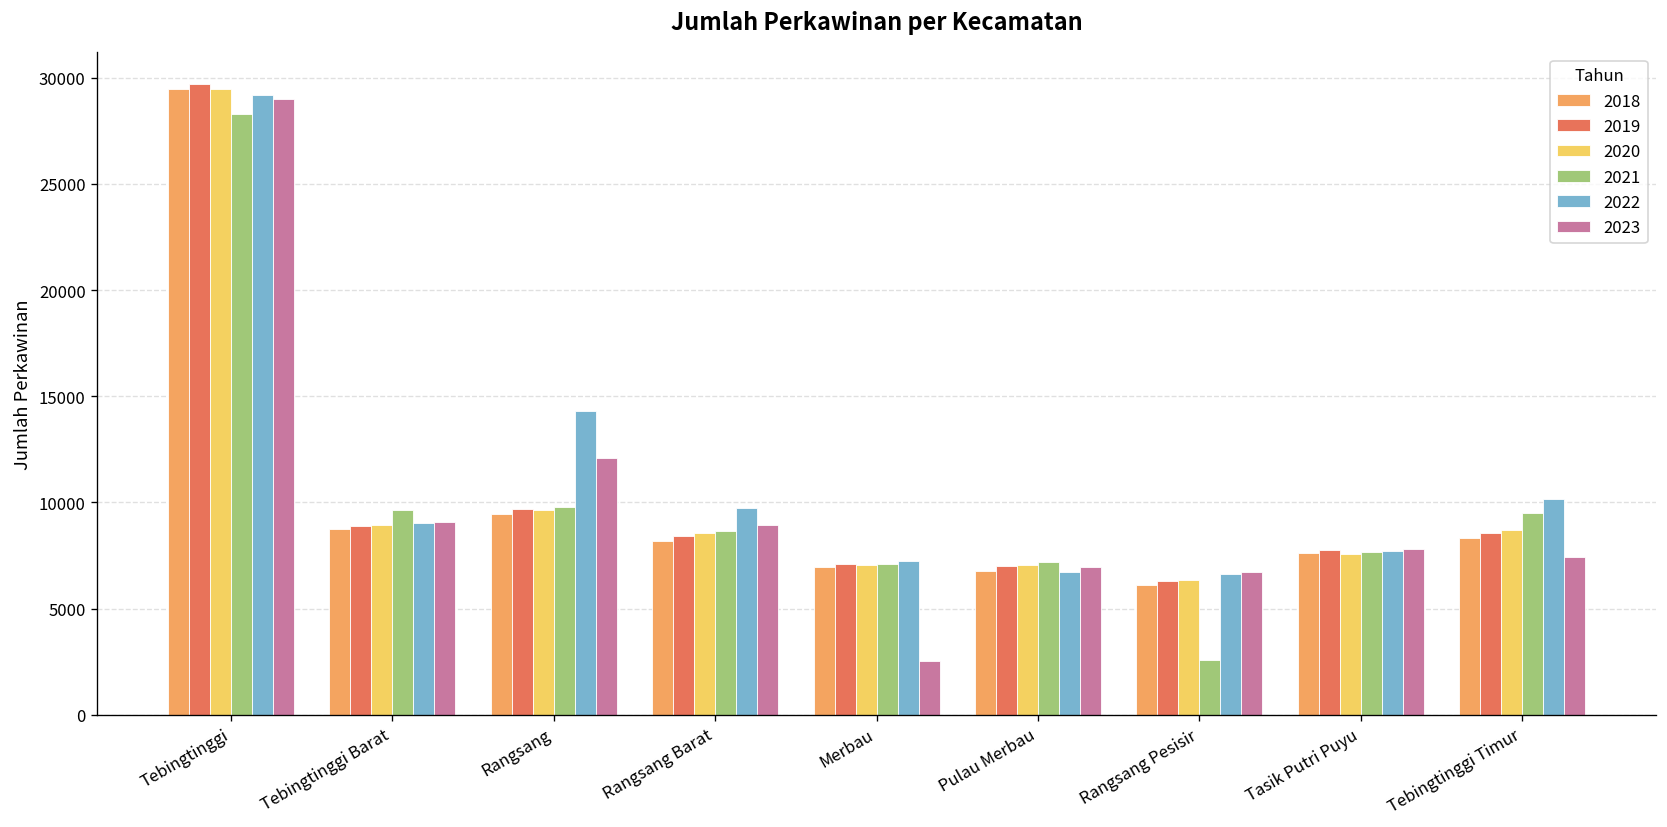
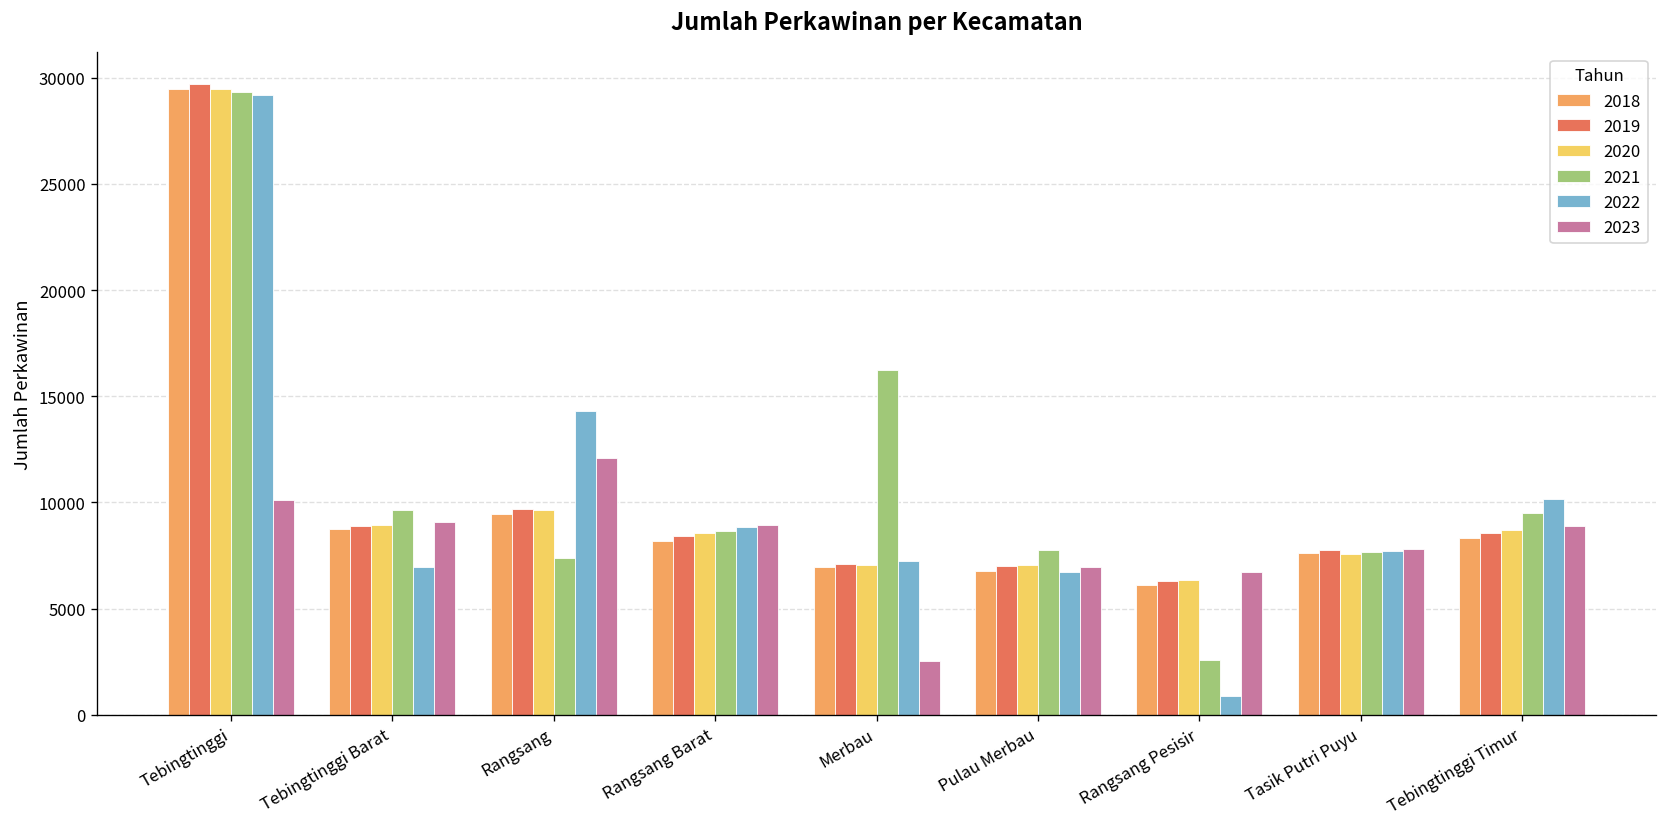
  {
    "2021": {
-     "Tebingtinggi": 28300,
+     "Tebingtinggi": 29300,
      "Tebingtinggi Barat": 9600,
-     "Rangsang": 9800,
+     "Rangsang": 7400,
      "Rangsang Barat": 8700,
-     "Merbau": 7100,
-     "Pulau Merbau": 7200,
+     "Merbau": 16200,
+     "Pulau Merbau": 7700,
      "Rangsang Pesisir": 2600,
      "Tasik Putri Puyu": 7600,
      "Tebingtinggi Timur": 9500
    },
    "2022": {
      "Tebingtinggi": 29200,
-     "Tebingtinggi Barat": 9000,
+     "Tebingtinggi Barat": 7000,
      "Rangsang": 14300,
-     "Rangsang Barat": 9700,
+     "Rangsang Barat": 8900,
      "Merbau": 7200,
      "Pulau Merbau": 6700,
-     "Rangsang Pesisir": 6600,
+     "Rangsang Pesisir": 900,
      "Tasik Putri Puyu": 7700,
      "Tebingtinggi Timur": 10200
    },
    "2023": {
-     "Tebingtinggi": 29000,
+     "Tebingtinggi": 10100,
      "Tebingtinggi Barat": 9100,
      "Rangsang": 12100,
      "Rangsang Barat": 9000,
      "Merbau": 2600,
      "Pulau Merbau": 7000,
      "Rangsang Pesisir": 6700,
      "Tasik Putri Puyu": 7800,
-     "Tebingtinggi Timur": 7400
+     "Tebingtinggi Timur": 8900
    }
  }
